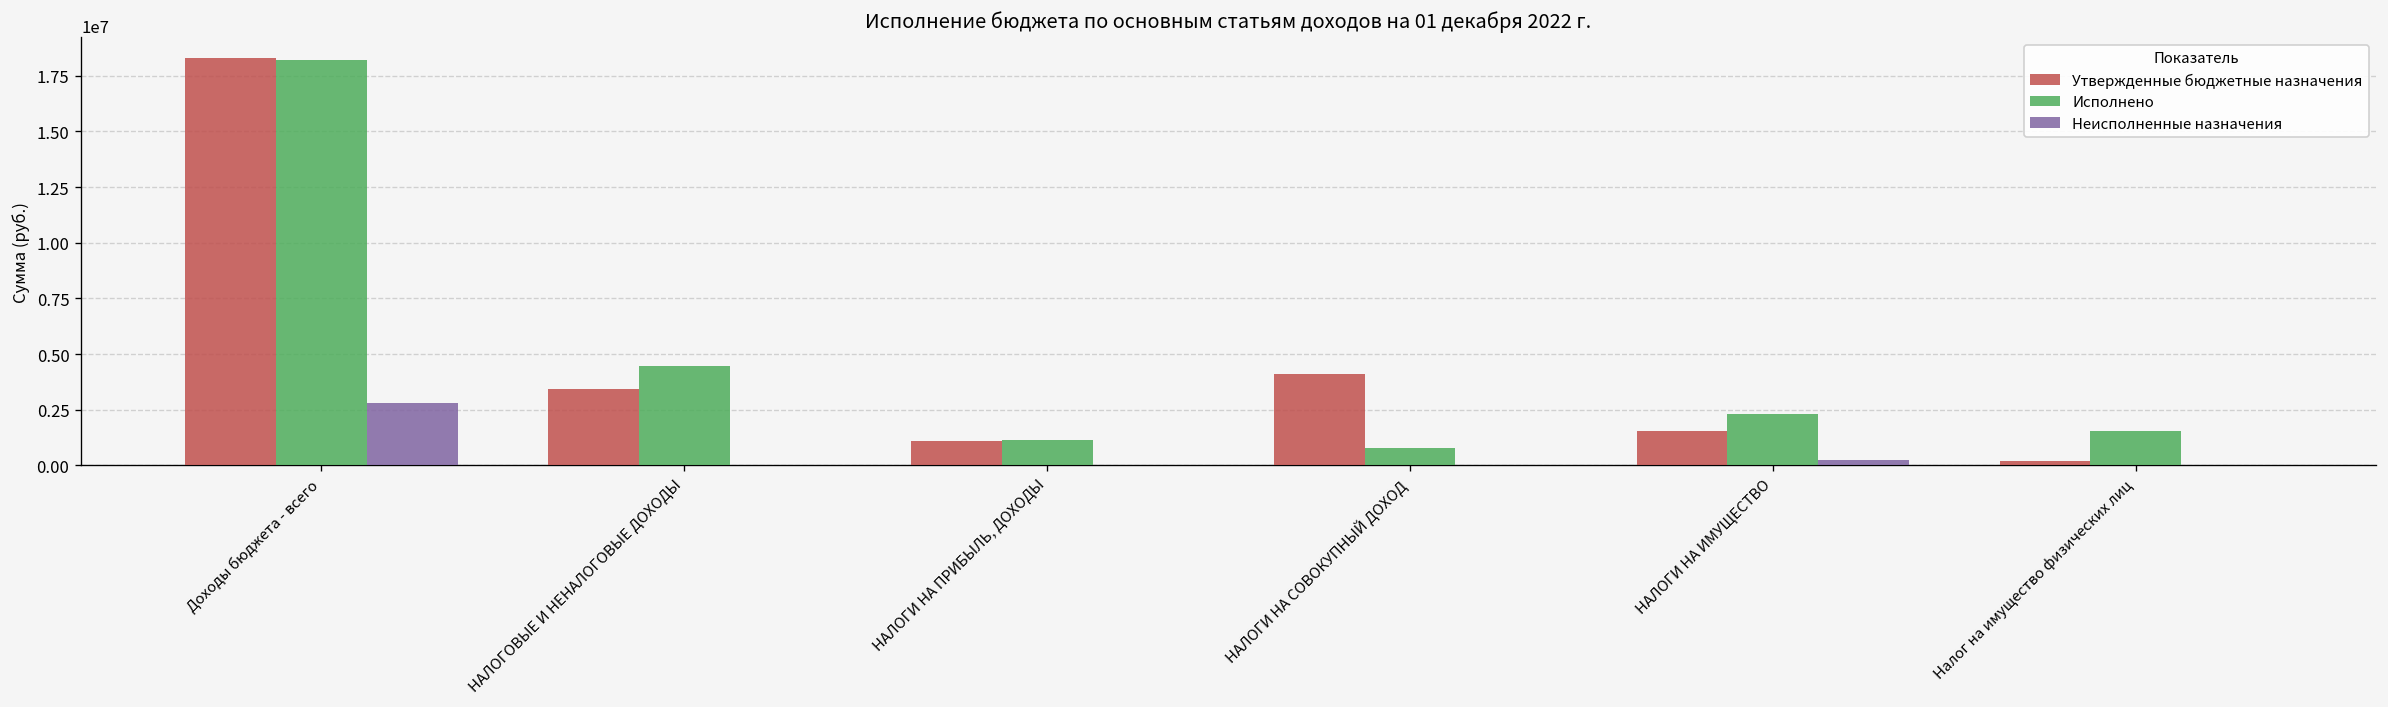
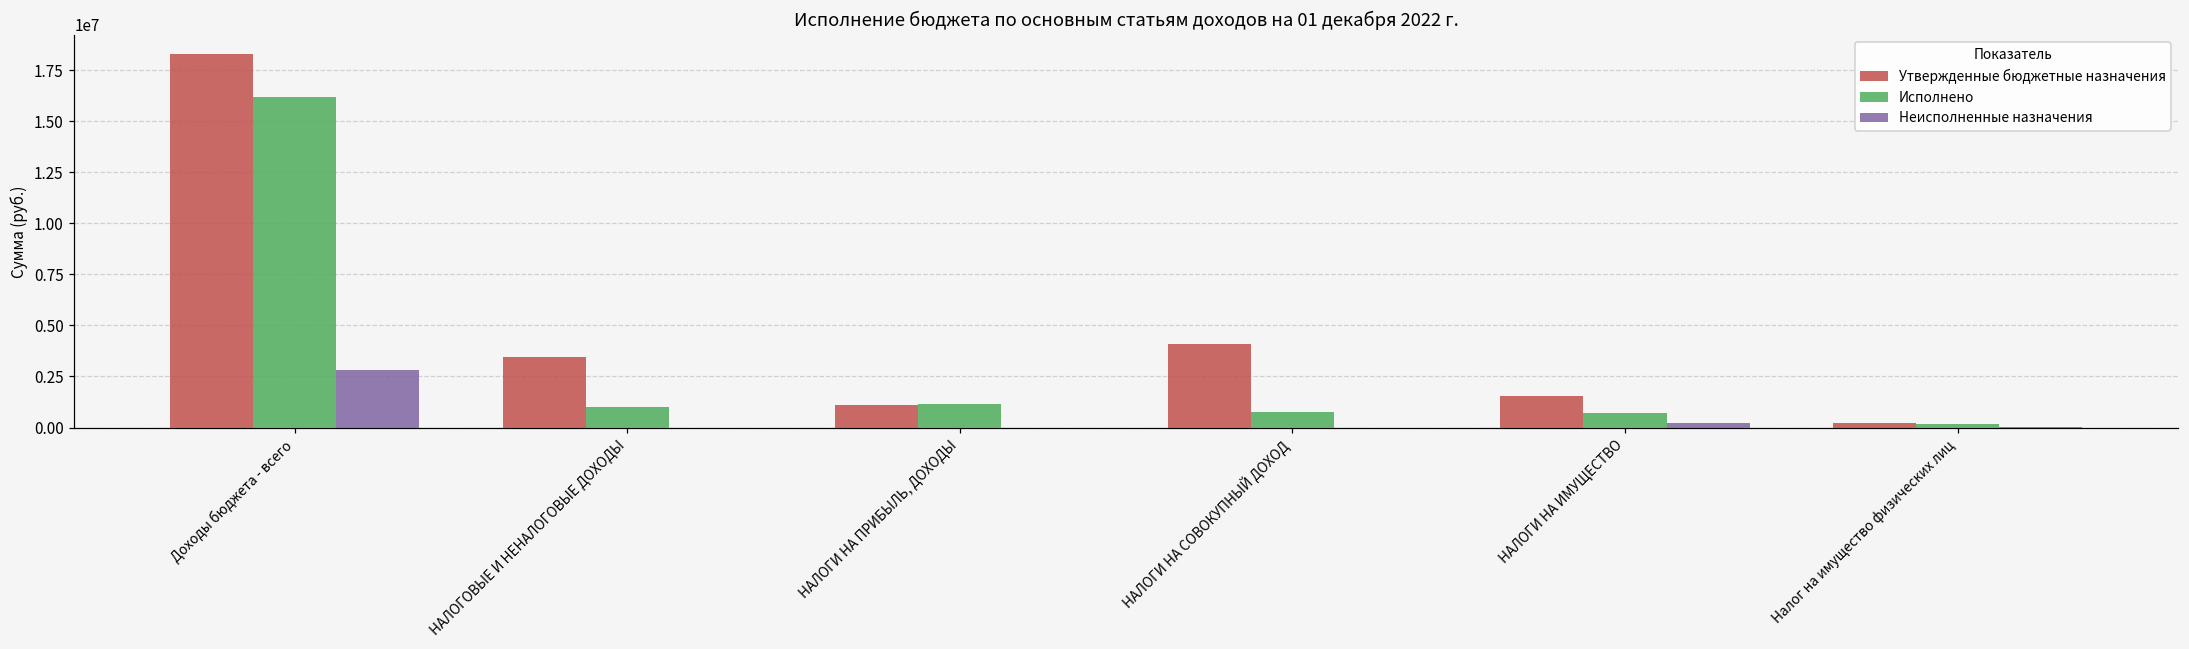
  {
    "Утвержденные бюджетные назначения": {
      "Доходы бюджета - всего": 18300000,
      "НАЛОГОВЫЕ И НЕНАЛОГОВЫЕ ДОХОДЫ": 3400000,
      "НАЛОГИ НА ПРИБЫЛЬ, ДОХОДЫ": 1100000,
      "НАЛОГИ НА СОВОКУПНЫЙ ДОХОД": 4100000,
      "НАЛОГИ НА ИМУЩЕСТВО": 1600000,
      "Налог на имущество физических лиц": 200000
    },
    "Исполнено": {
-     "Доходы бюджета - всего": 18200000,
-     "НАЛОГОВЫЕ И НЕНАЛОГОВЫЕ ДОХОДЫ": 4400000,
+     "Доходы бюджета - всего": 16200000,
+     "НАЛОГОВЫЕ И НЕНАЛОГОВЫЕ ДОХОДЫ": 1000000,
      "НАЛОГИ НА ПРИБЫЛЬ, ДОХОДЫ": 1200000,
      "НАЛОГИ НА СОВОКУПНЫЙ ДОХОД": 800000,
-     "НАЛОГИ НА ИМУЩЕСТВО": 2300000,
-     "Налог на имущество физических лиц": 1600000
+     "НАЛОГИ НА ИМУЩЕСТВО": 700000,
+     "Налог на имущество физических лиц": 200000
    },
    "Неисполненные назначения": {
      "Доходы бюджета - всего": 2800000,
      "НАЛОГОВЫЕ И НЕНАЛОГОВЫЕ ДОХОДЫ": 0,
      "НАЛОГИ НА ПРИБЫЛЬ, ДОХОДЫ": 0,
      "НАЛОГИ НА СОВОКУПНЫЙ ДОХОД": 0,
      "НАЛОГИ НА ИМУЩЕСТВО": 200000
    }
  }
